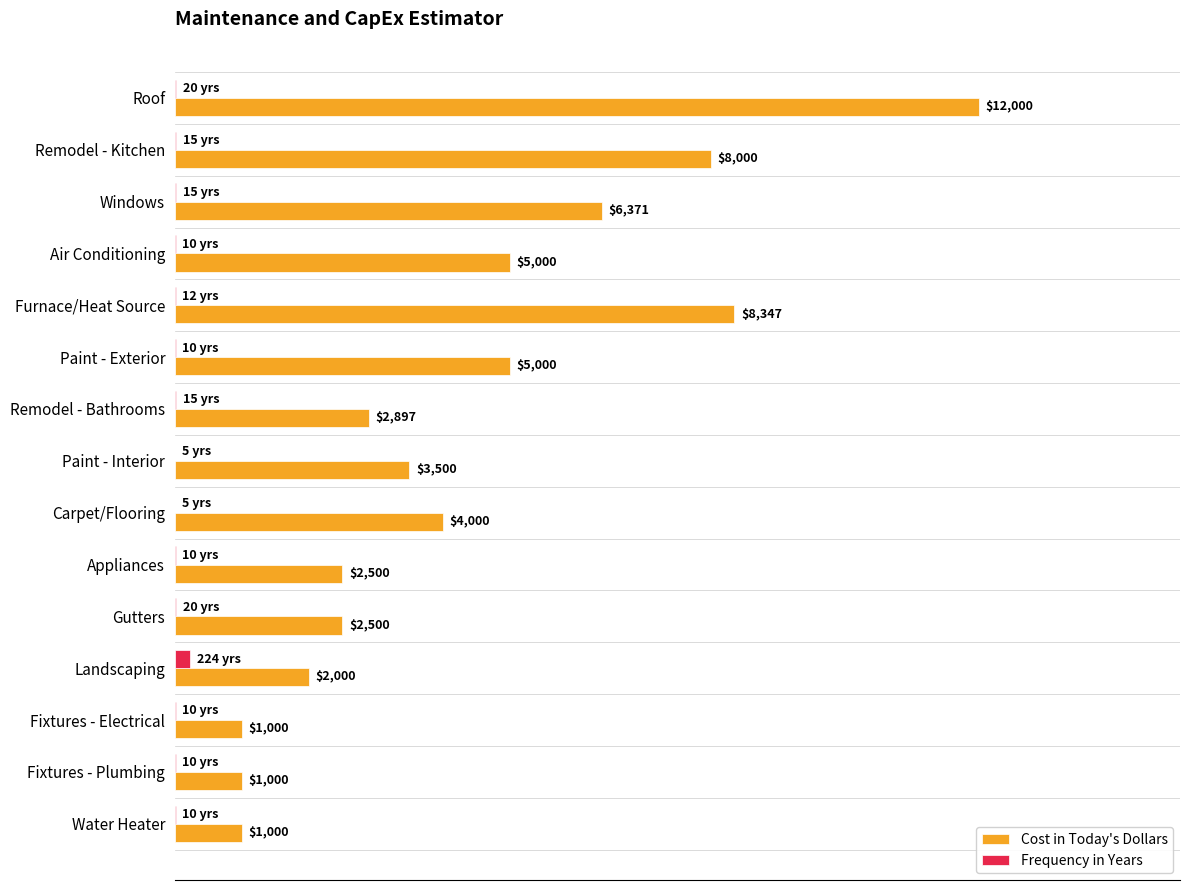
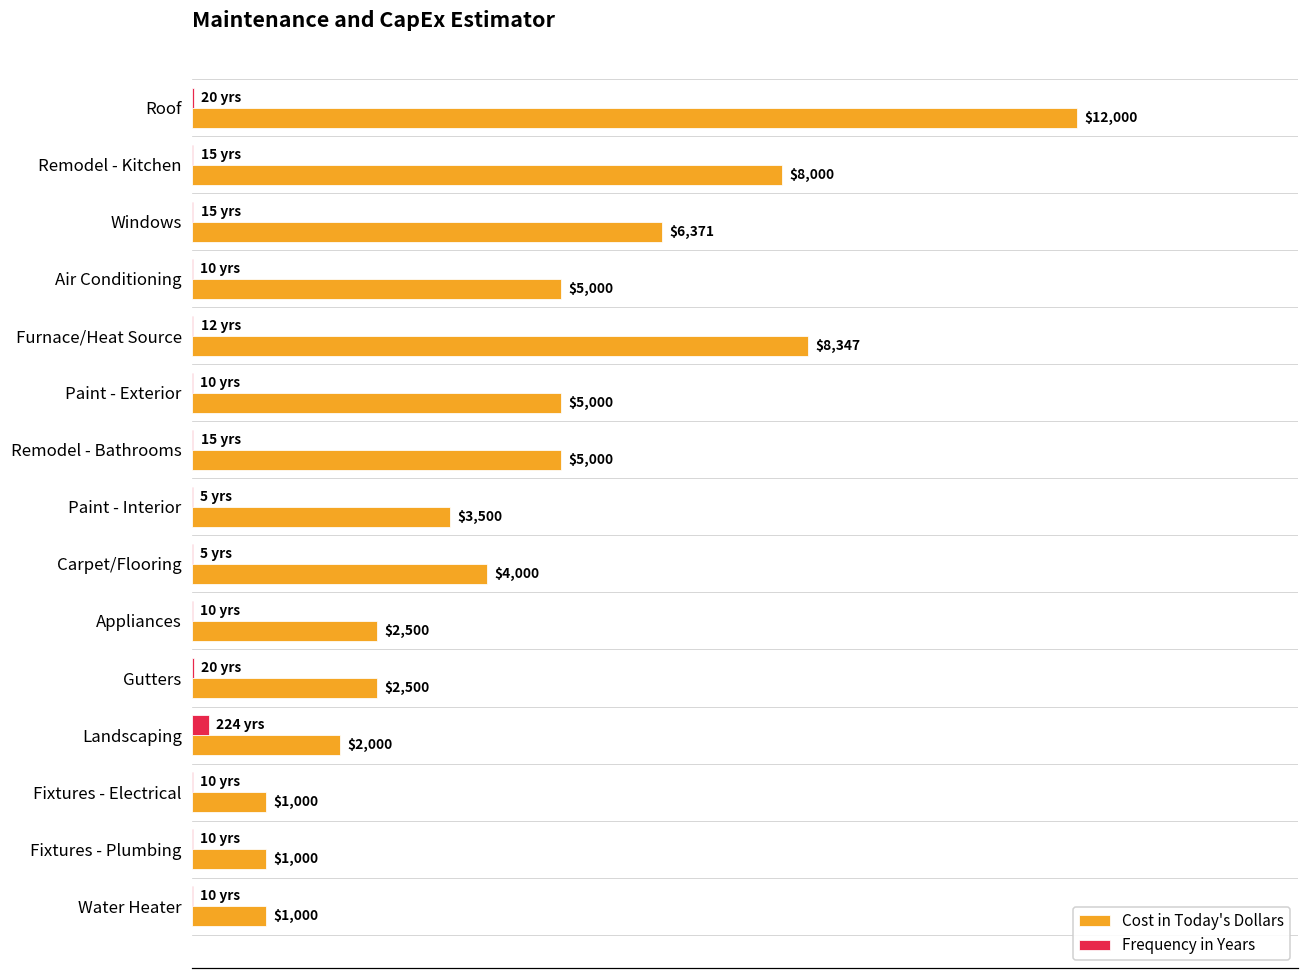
  {
    "Cost in Today's Dollars": {
      "Roof": "$12,000",
      "Remodel - Kitchen": "$8,000",
      "Windows": "$6,371",
      "Air Conditioning": "$5,000",
      "Furnace/Heat Source": "$8,347",
      "Paint - Exterior": "$5,000",
-     "Remodel - Bathrooms": "$2,897",
+     "Remodel - Bathrooms": "$5,000",
      "Paint - Interior": "$3,500",
      "Carpet/Flooring": "$4,000",
      "Appliances": "$2,500",
      "Gutters": "$2,500",
      "Landscaping": "$2,000",
      "Fixtures - Electrical": "$1,000",
      "Fixtures - Plumbing": "$1,000",
      "Water Heater": "$1,000"
    },
    "Frequency in Years": {
      "Roof": "20",
      "Remodel - Kitchen": "15",
      "Windows": "15",
      "Air Conditioning": "10",
      "Furnace/Heat Source": "12",
      "Paint - Exterior": "10",
      "Remodel - Bathrooms": "15",
      "Paint - Interior": "5",
      "Carpet/Flooring": "5",
      "Appliances": "10",
      "Gutters": "20",
      "Landscaping": "224",
      "Fixtures - Electrical": "10",
      "Fixtures - Plumbing": "10",
      "Water Heater": "10"
    }
  }
